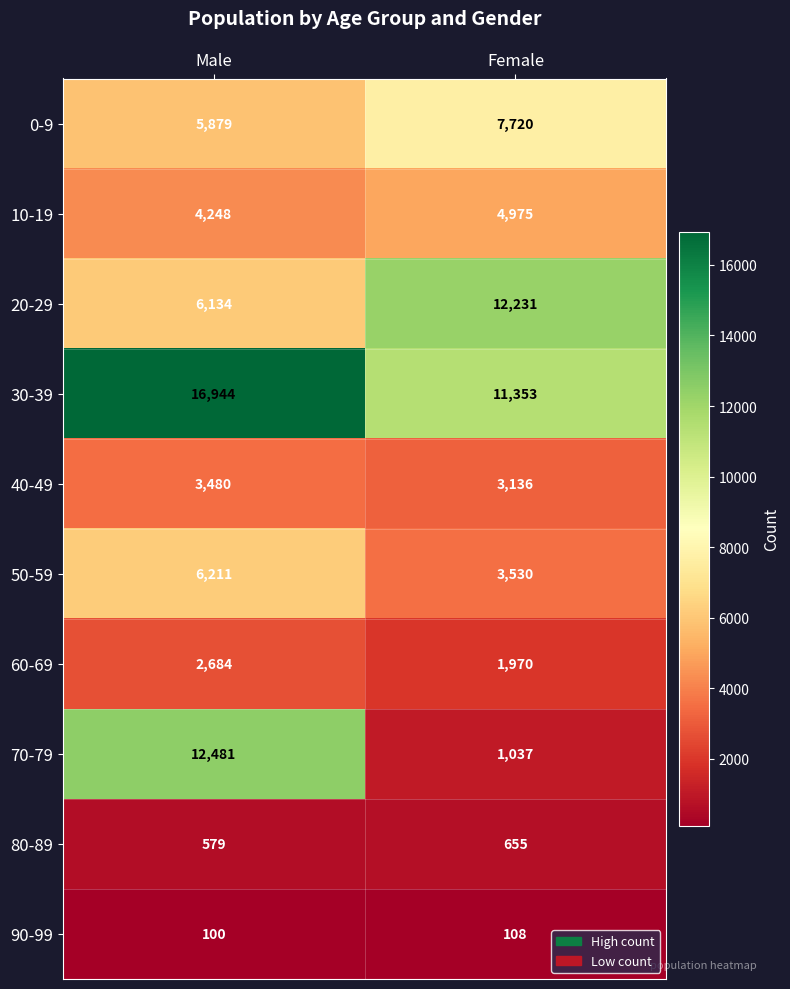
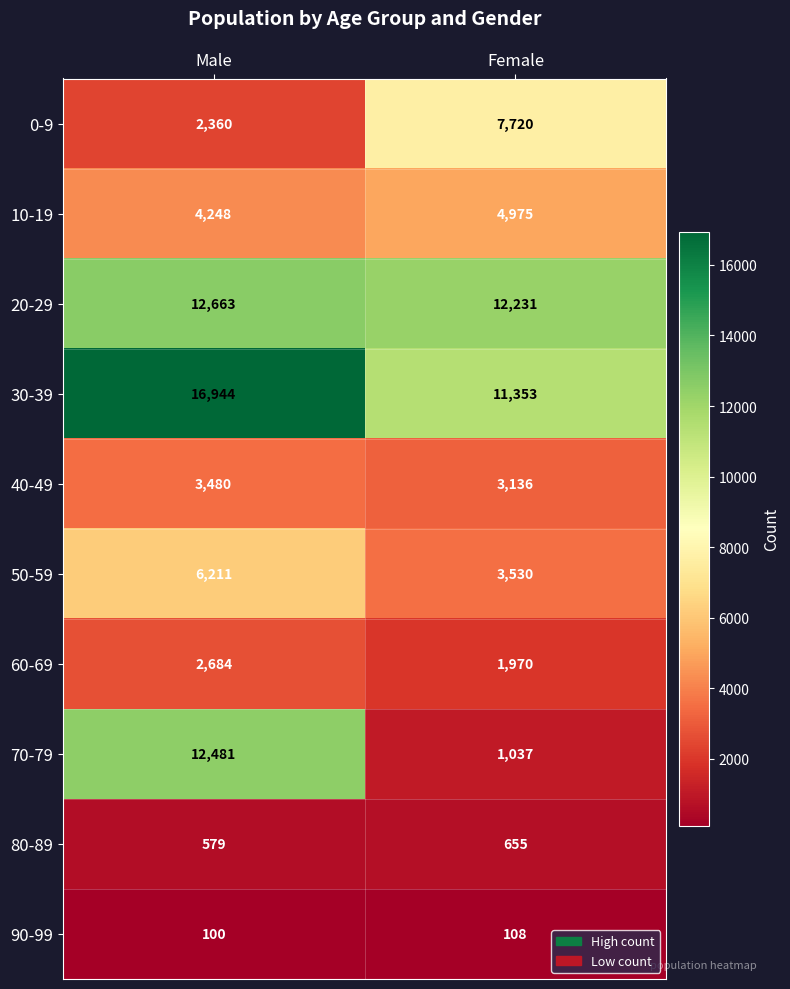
  {
    "0-9": {
-     "Male": "5,879",
+     "Male": "2,360",
      "Female": "7,720"
    },
    "10-19": {
      "Male": "4,248",
      "Female": "4,975"
    },
    "20-29": {
-     "Male": "6,134",
+     "Male": "12,663",
      "Female": "12,231"
    },
    "30-39": {
      "Male": "16,944",
      "Female": "11,353"
    },
    "40-49": {
      "Male": "3,480",
      "Female": "3,136"
    },
    "50-59": {
      "Male": "6,211",
      "Female": "3,530"
    },
    "60-69": {
      "Male": "2,684",
      "Female": "1,970"
    },
    "70-79": {
      "Male": "12,481",
      "Female": "1,037"
    },
    "80-89": {
      "Male": "579",
      "Female": "655"
    },
    "90-99": {
      "Male": "100",
      "Female": "108"
    }
  }
